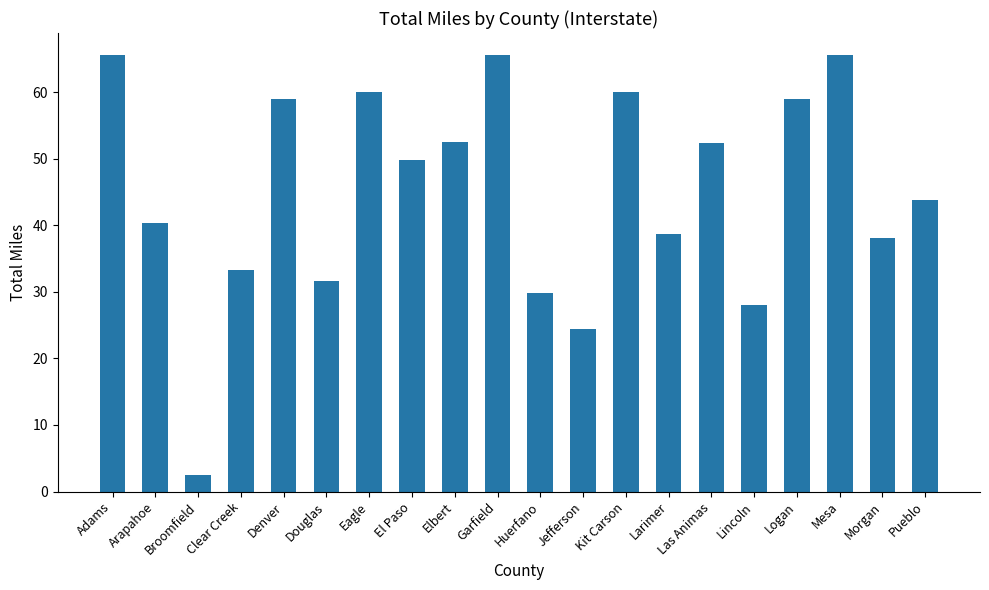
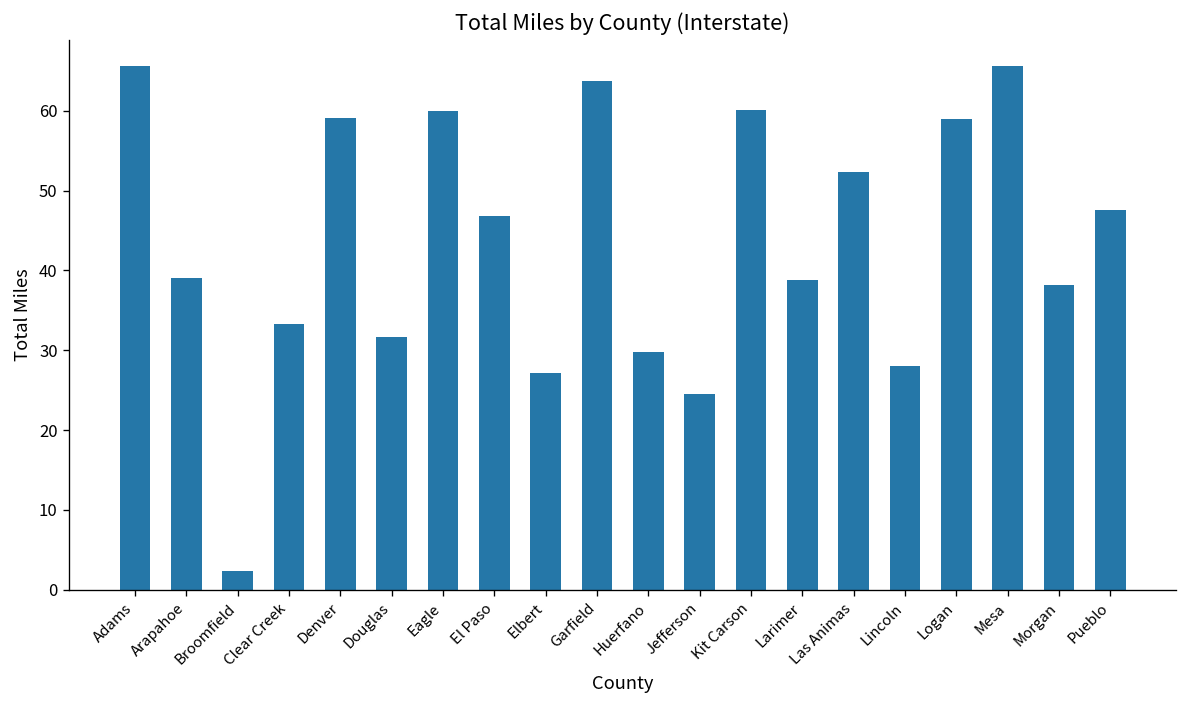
  {
    "Adams": 66,
-   "Arapahoe": 40,
+   "Arapahoe": 39,
    "Broomfield": 2,
    "Clear Creek": 33,
    "Denver": 59,
    "Douglas": 32,
    "Eagle": 60,
-   "El Paso": 50,
-   "Elbert": 53,
-   "Garfield": 66,
+   "El Paso": 47,
+   "Elbert": 27,
+   "Garfield": 64,
    "Huerfano": 30,
    "Jefferson": 24,
    "Kit Carson": 60,
    "Larimer": 39,
    "Las Animas": 52,
    "Lincoln": 28,
    "Logan": 59,
    "Mesa": 66,
    "Morgan": 38,
-   "Pueblo": 44
+   "Pueblo": 48
  }
